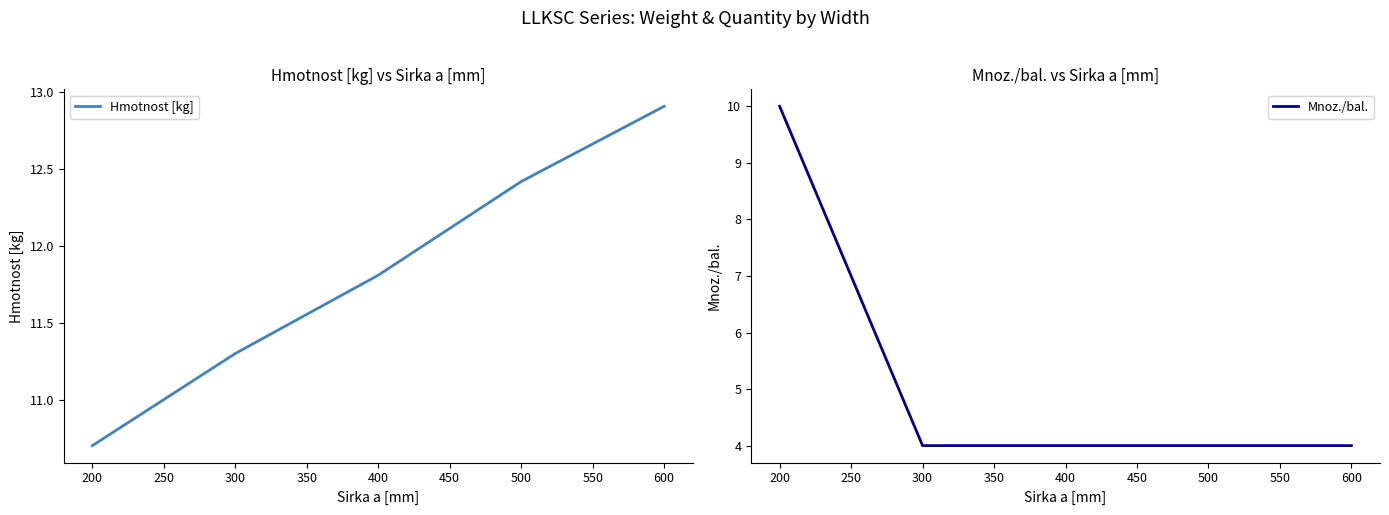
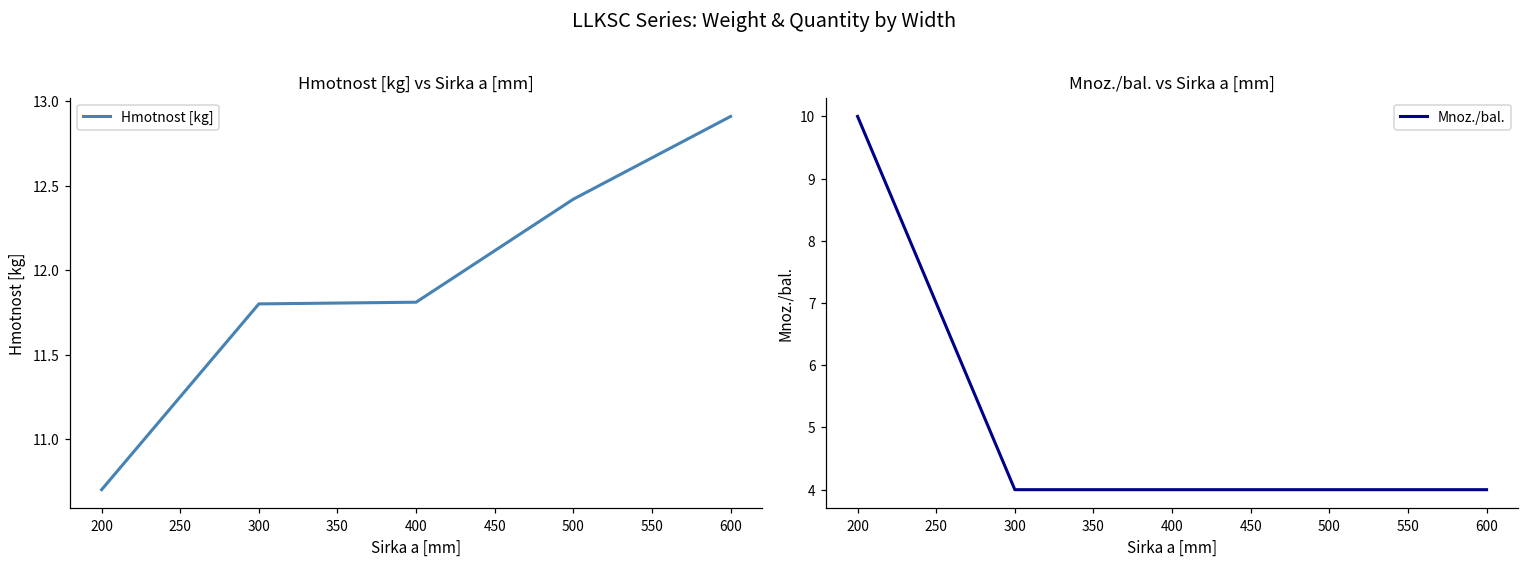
  {
    "Hmotnost [kg] vs Sirka a [mm]": {
      "200": 10.7,
-     "300": 11.3,
+     "300": 11.8,
      "400": 11.8,
      "500": 12.42,
      "600": 12.9
    },
    "Mnoz./bal. vs Sirka a [mm]": {
      "200": 10.0,
      "300": 4.0,
      "400": 4.0,
      "500": 4.0,
      "600": 4.0
    }
  }
